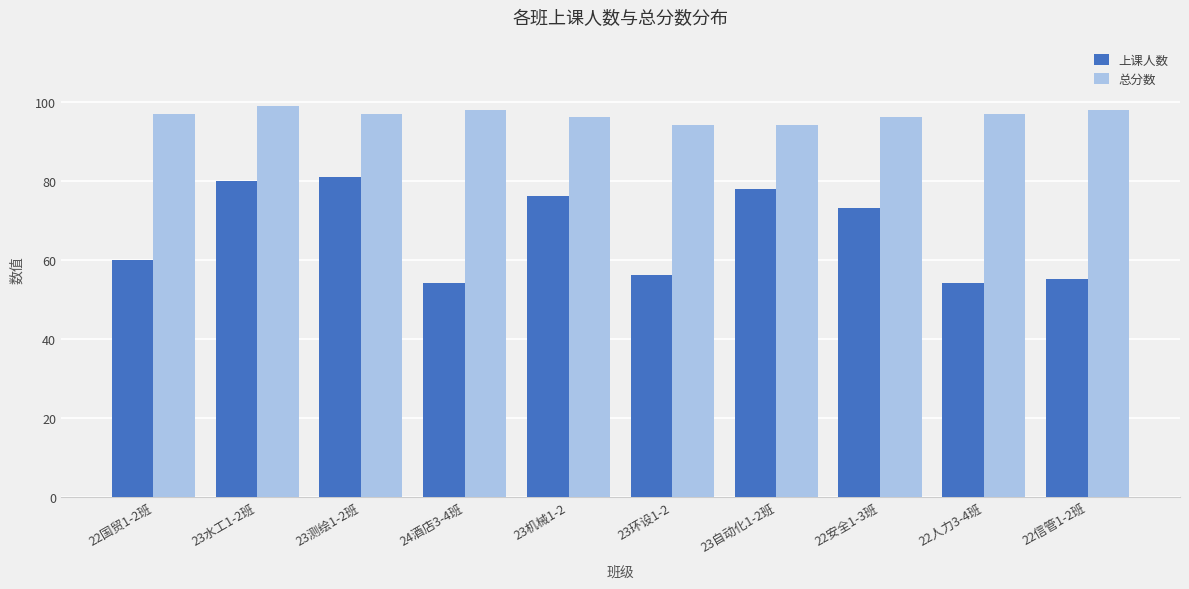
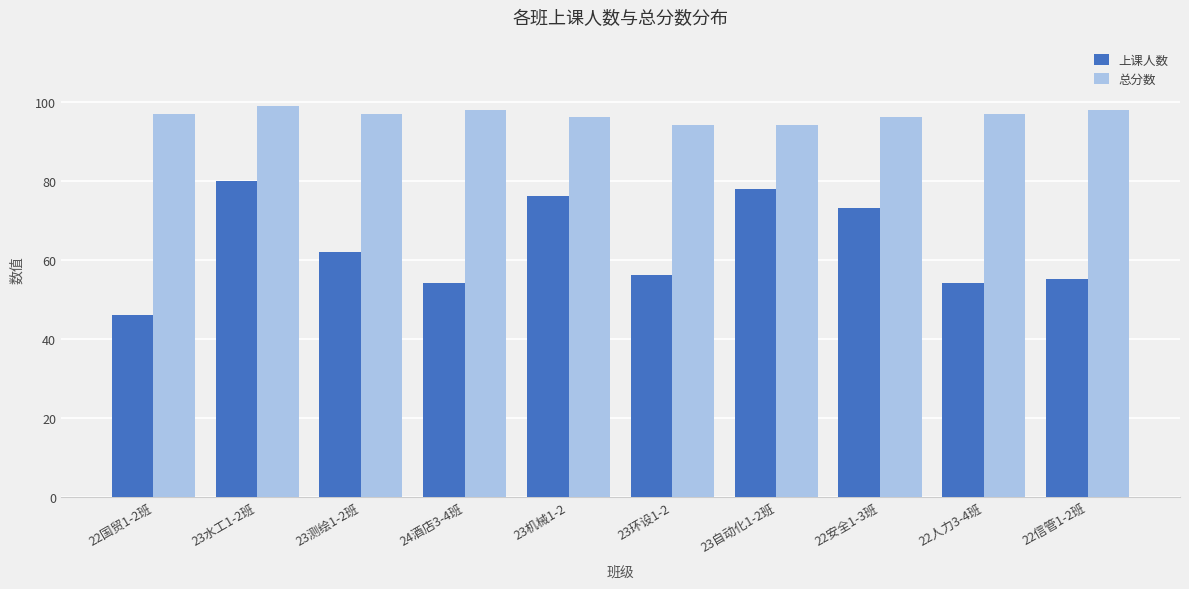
  {
    "上课人数": {
-     "22国贸1-2班": 60,
+     "22国贸1-2班": 46,
      "23水工1-2班": 80,
-     "23测绘1-2班": 81,
+     "23测绘1-2班": 62,
      "24酒店3-4班": 54,
      "23机械1-2": 76,
      "23环设1-2": 56,
      "23自动化1-2班": 78,
      "22安全1-3班": 73,
      "22人力3-4班": 54,
      "22信管1-2班": 55
    },
    "总分数": {
      "22国贸1-2班": 97,
      "23水工1-2班": 99,
      "23测绘1-2班": 97,
      "24酒店3-4班": 98,
      "23机械1-2": 96,
      "23环设1-2": 94,
      "23自动化1-2班": 94,
      "22安全1-3班": 96,
      "22人力3-4班": 97,
      "22信管1-2班": 98
    }
  }
